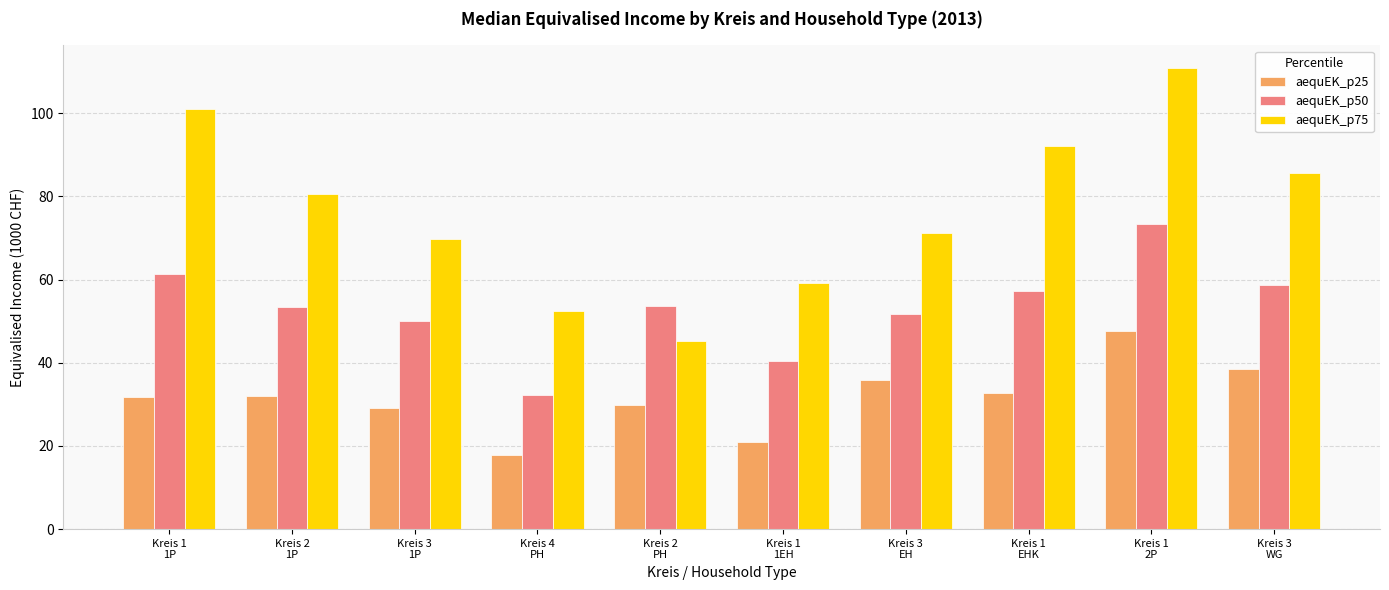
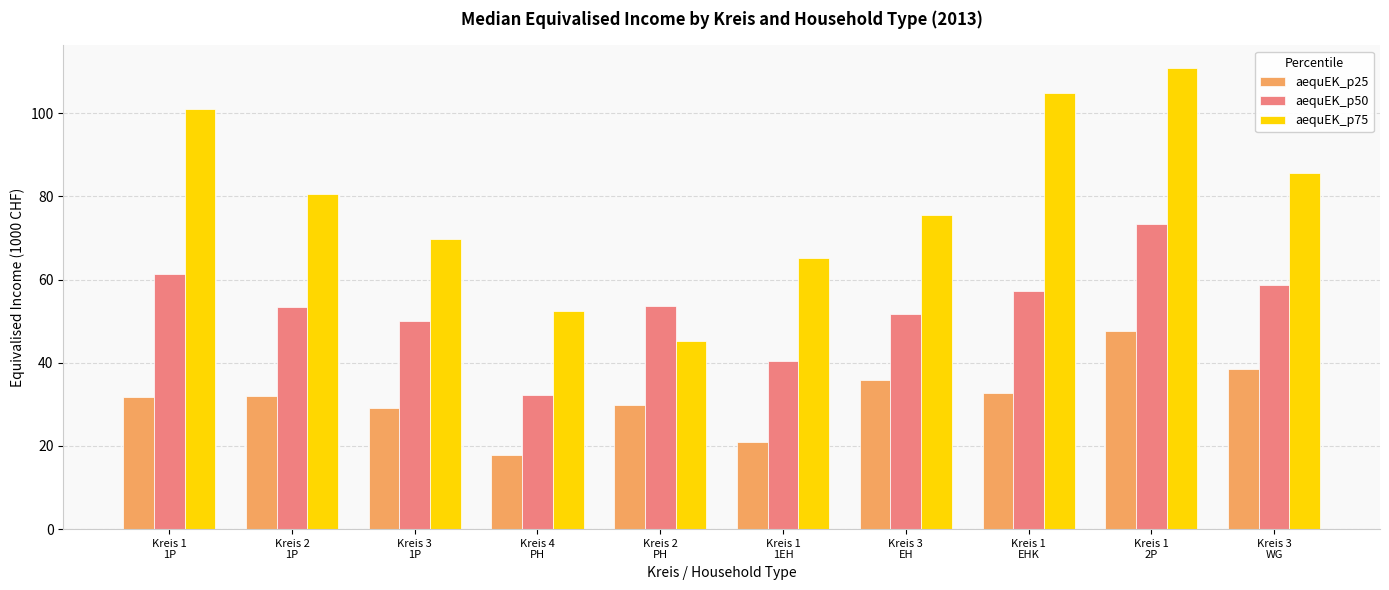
  {
    "aequEK_p75": {
      "Kreis 1 1P": 101,
      "Kreis 2 1P": 81,
      "Kreis 3 1P": 70,
      "Kreis 4 PH": 52,
      "Kreis 2 PH": 45,
-     "Kreis 1 1EH": 59,
-     "Kreis 3 EH": 71,
-     "Kreis 1 EHK": 92,
+     "Kreis 1 1EH": 65,
+     "Kreis 3 EH": 76,
+     "Kreis 1 EHK": 105,
      "Kreis 1 2P": 111,
      "Kreis 3 WG": 86
    }
  }
